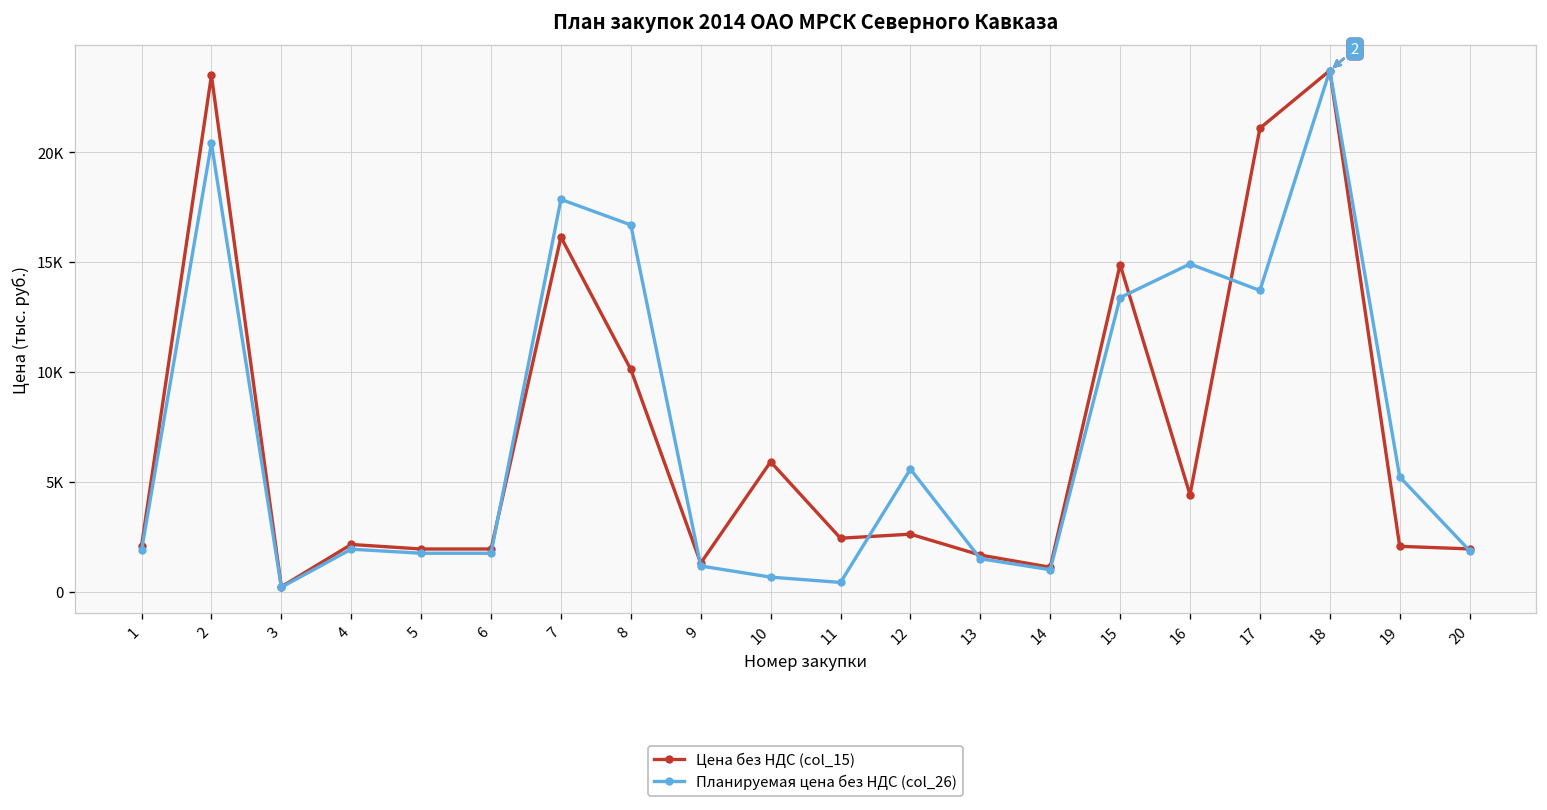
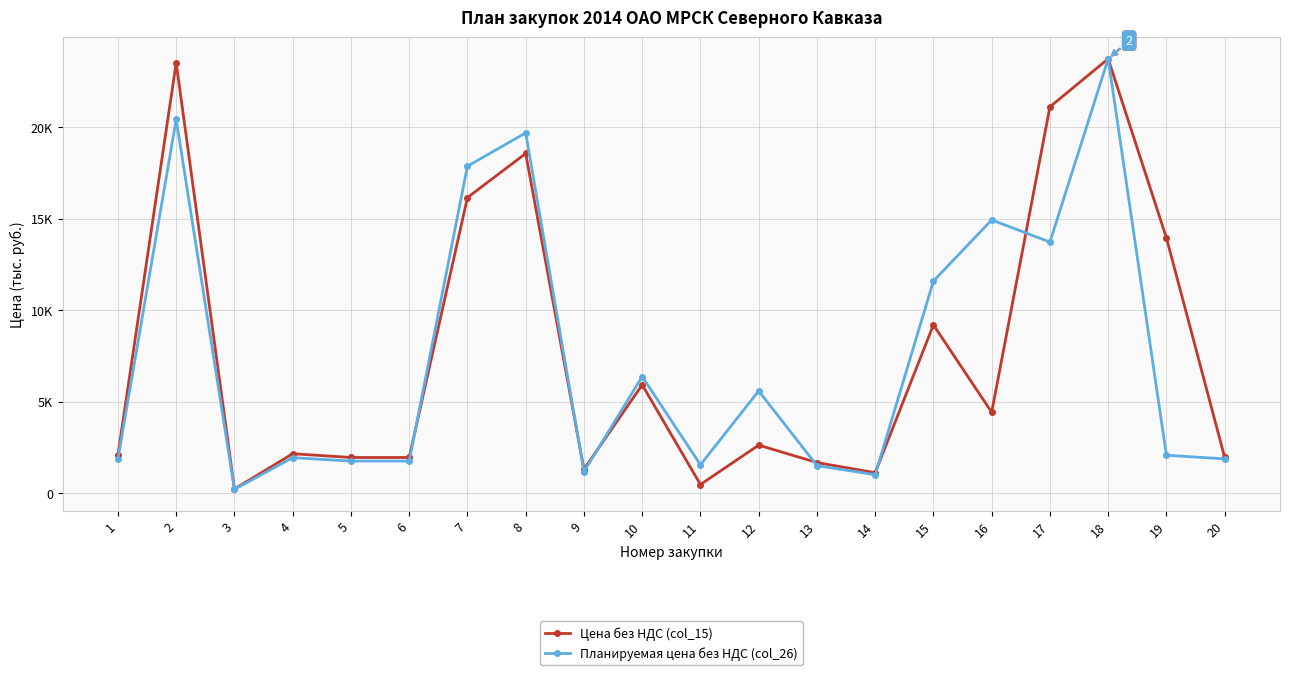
  {
    "Цена без НДС (col_15)": {
      "1": 2100,
      "2": 23500,
      "4": 2100,
      "5": 1900,
      "6": 1900,
      "7": 16100,
-     "8": 10100,
+     "8": 18600,
      "10": 5900,
-     "11": 2400,
+     "11": 500,
      "12": 2600,
      "13": 1700,
-     "15": 14900,
+     "15": 9200,
      "16": 4400,
      "17": 21100,
-     "19": 2100
+     "19": 13900
    },
    "Планируемая цена без НДС (col_26)": {
      "1": 1900,
      "2": 20400,
      "4": 1900,
      "5": 1700,
      "6": 1700,
      "7": 17900,
-     "8": 16700,
-     "10": 700,
-     "11": 400,
+     "8": 19700,
+     "10": 6400,
+     "11": 1500,
      "12": 5600,
      "13": 1500,
-     "15": 13400,
+     "15": 11600,
      "16": 14900,
      "17": 13700,
-     "19": 5200
+     "19": 2100
    }
  }
